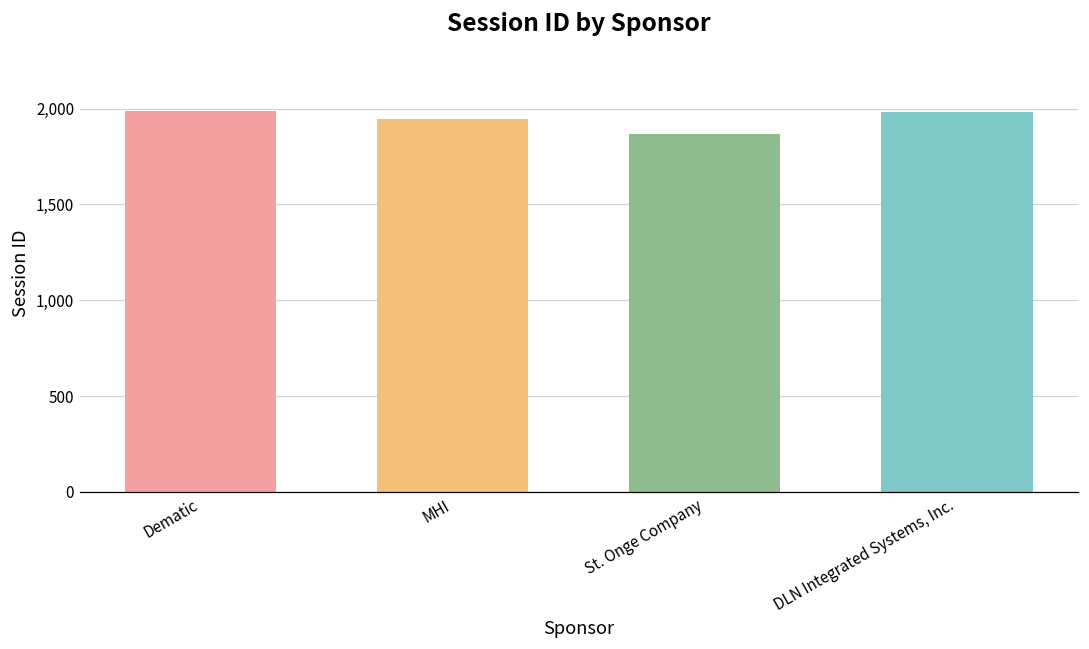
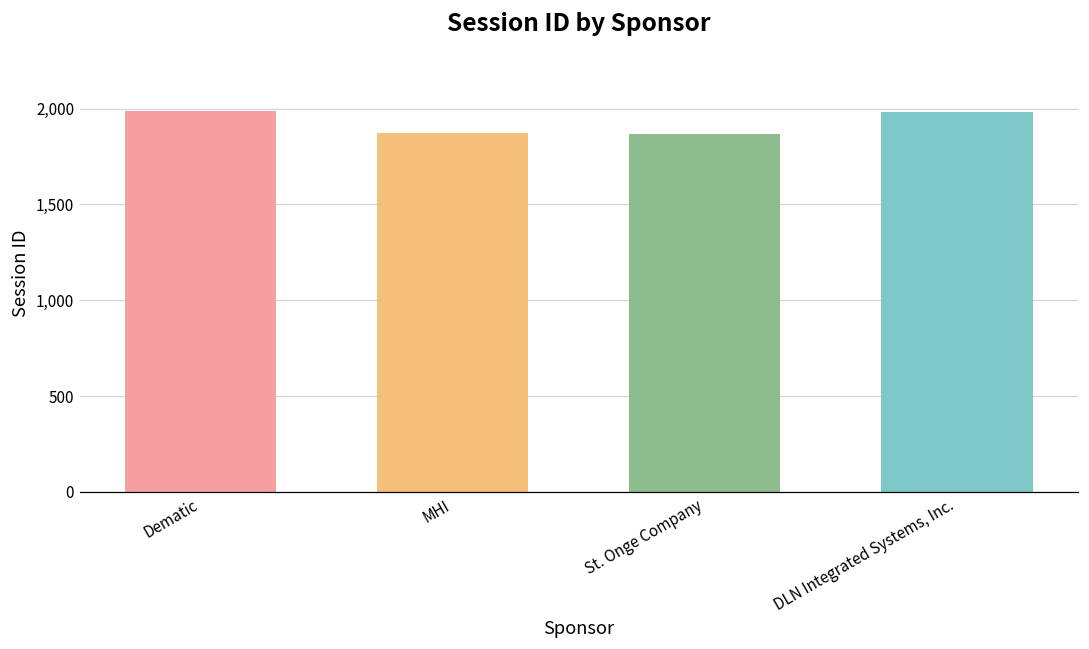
  {
    "Dematic": "1,990",
-   "MHI": "1,950",
+   "MHI": "1,870",
    "St. Onge Company": "1,870",
    "DLN Integrated Systems, Inc.": "1,980"
  }
